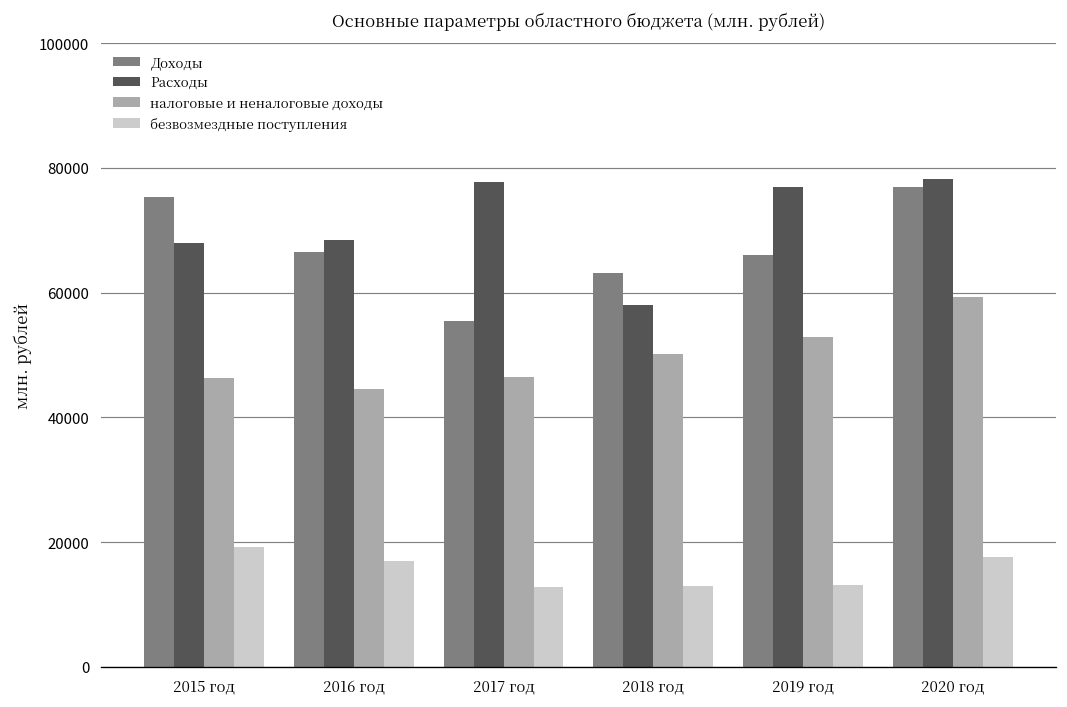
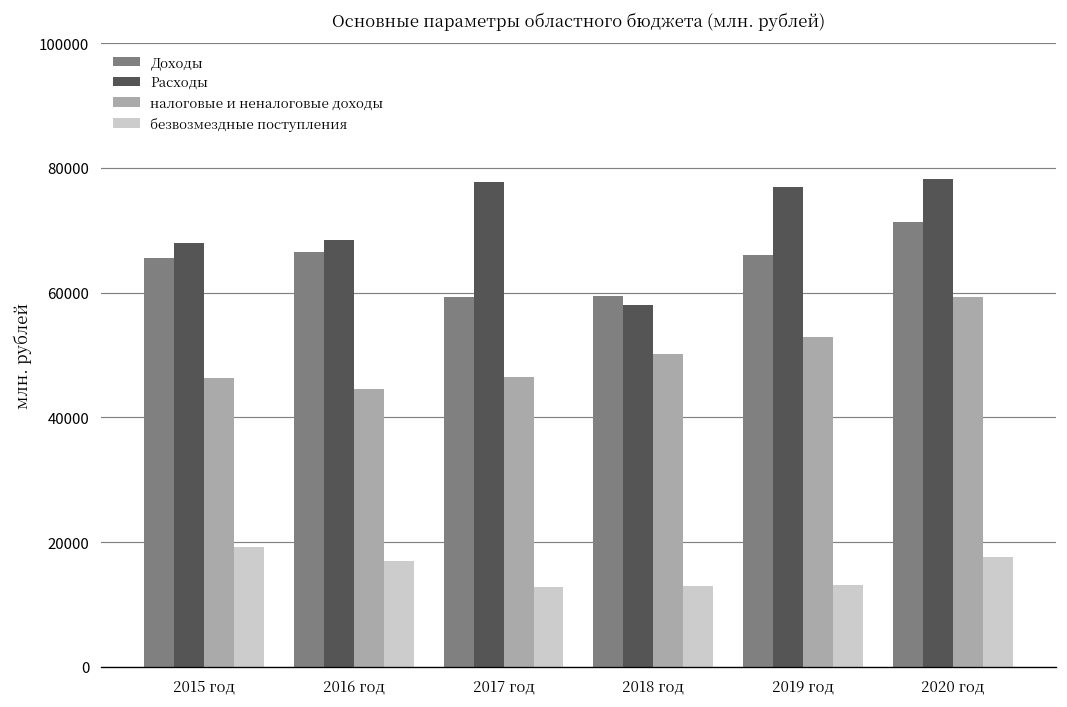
  {
    "Доходы": {
-     "2015 год": 75000,
+     "2015 год": 66000,
      "2016 год": 66000,
-     "2017 год": 55000,
-     "2018 год": 63000,
+     "2017 год": 59000,
+     "2018 год": 59000,
      "2019 год": 66000,
-     "2020 год": 77000
+     "2020 год": 71000
    },
    "Расходы": {
      "2015 год": 68000,
      "2016 год": 68000,
      "2017 год": 78000,
      "2018 год": 58000,
      "2019 год": 77000,
      "2020 год": 78000
    }
  }
